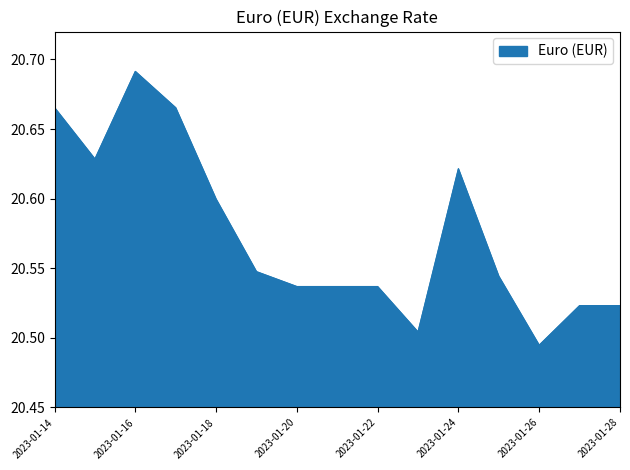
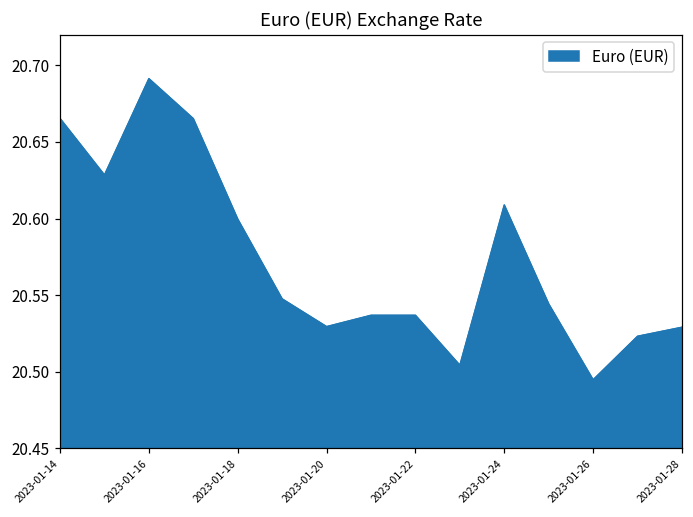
  {
    "2023-01-14": 20.665,
    "2023-01-16": 20.691,
    "2023-01-18": 20.600,
-   "2023-01-20": 20.537,
+   "2023-01-20": 20.529,
    "2023-01-22": 20.537,
-   "2023-01-24": 20.621,
+   "2023-01-24": 20.609,
    "2023-01-26": 20.495,
-   "2023-01-28": 20.523
+   "2023-01-28": 20.529
  }
